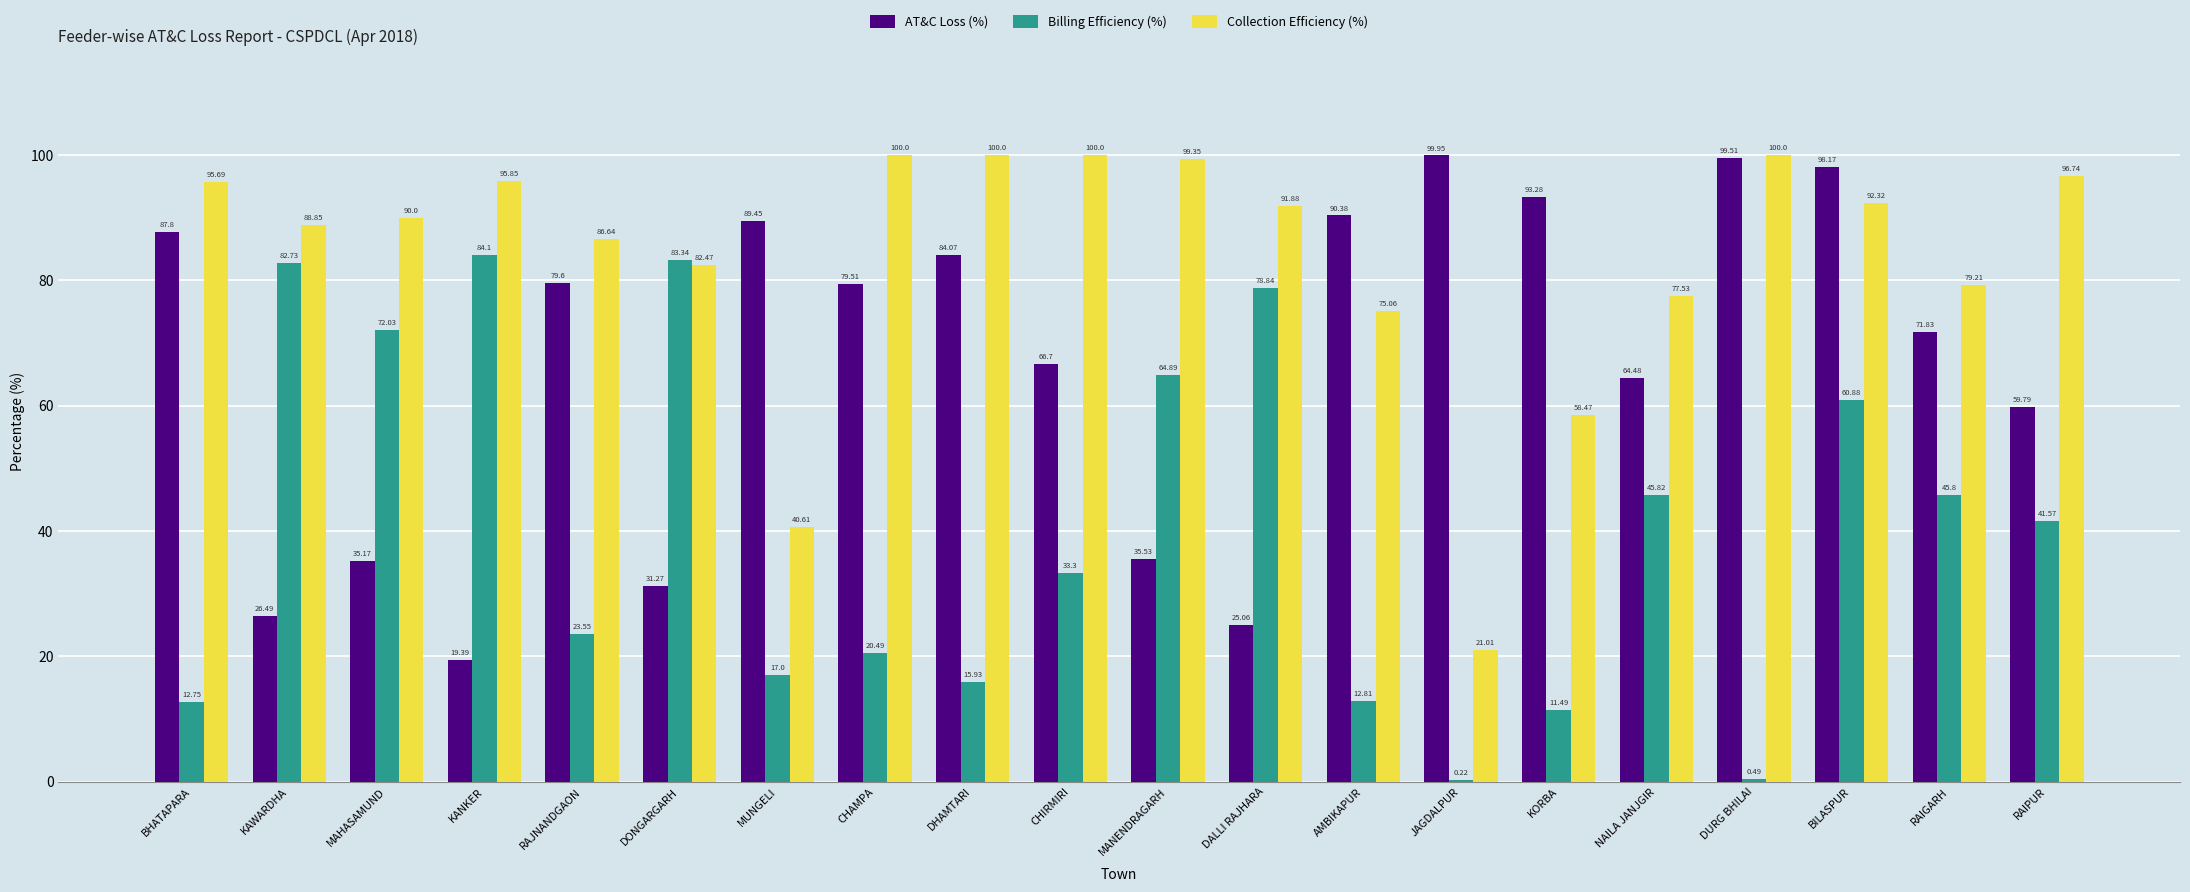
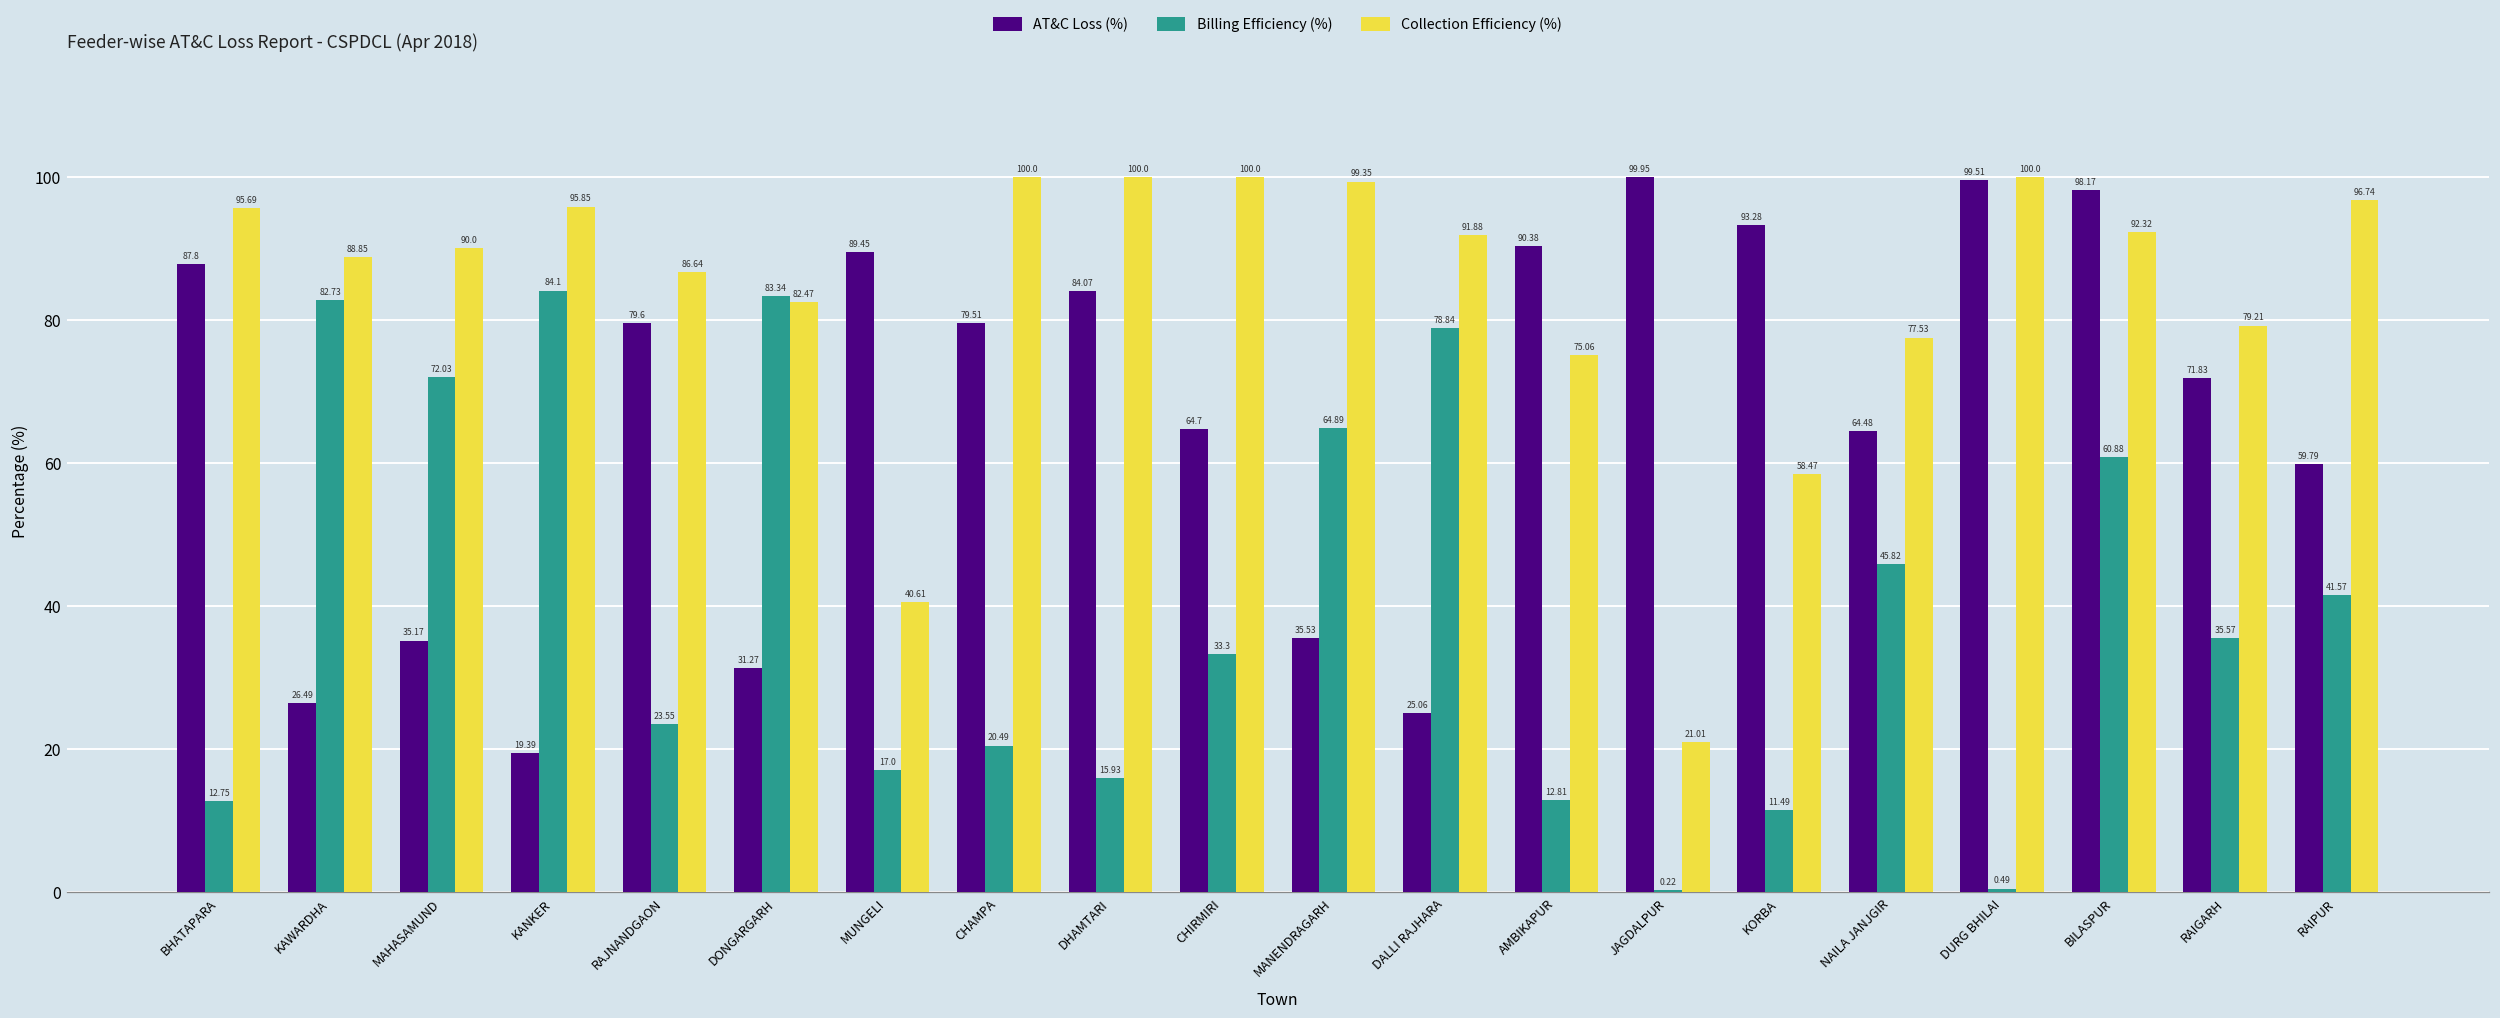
  {
    "AT&C Loss (%)": {
      "BHATAPARA": 87.8,
      "KAWARDHA": 26.49,
      "MAHASAMUND": 35.17,
      "KANKER": 19.39,
      "RAJNANDGAON": 79.6,
      "DONGARGARH": 31.27,
      "MUNGELI": 89.45,
      "CHAMPA": 79.51,
      "DHAMTARI": 84.07,
-     "CHIRMIRI": 66.7,
+     "CHIRMIRI": 64.7,
      "MANENDRAGARH": 35.53,
      "DALLI RAJHARA": 25.06,
      "AMBIKAPUR": 90.38,
      "JAGDALPUR": 99.95,
      "KORBA": 93.28,
      "NAILA JANJGIR": 64.48,
      "DURG BHILAI": 99.51,
      "BILASPUR": 98.17,
      "RAIGARH": 71.83,
      "RAIPUR": 59.79
    },
    "Billing Efficiency (%)": {
      "BHATAPARA": 12.75,
      "KAWARDHA": 82.73,
      "MAHASAMUND": 72.03,
      "KANKER": 84.1,
      "RAJNANDGAON": 23.55,
      "DONGARGARH": 83.34,
      "MUNGELI": 17.0,
      "CHAMPA": 20.49,
      "DHAMTARI": 15.93,
      "CHIRMIRI": 33.3,
      "MANENDRAGARH": 64.89,
      "DALLI RAJHARA": 78.84,
      "AMBIKAPUR": 12.81,
      "JAGDALPUR": 0.22,
      "KORBA": 11.49,
      "NAILA JANJGIR": 45.82,
      "DURG BHILAI": 0.49,
      "BILASPUR": 60.88,
-     "RAIGARH": 45.8,
+     "RAIGARH": 35.57,
      "RAIPUR": 41.57
    },
    "Collection Efficiency (%)": {
      "BHATAPARA": 95.69,
      "KAWARDHA": 88.85,
      "MAHASAMUND": 90.0,
      "KANKER": 95.85,
      "RAJNANDGAON": 86.64,
      "DONGARGARH": 82.47,
      "MUNGELI": 40.61,
      "CHAMPA": 100.0,
      "DHAMTARI": 100.0,
      "CHIRMIRI": 100.0,
      "MANENDRAGARH": 99.35,
      "DALLI RAJHARA": 91.88,
      "AMBIKAPUR": 75.06,
      "JAGDALPUR": 21.01,
      "KORBA": 58.47,
      "NAILA JANJGIR": 77.53,
      "DURG BHILAI": 100.0,
      "BILASPUR": 92.32,
      "RAIGARH": 79.21,
      "RAIPUR": 96.74
    }
  }
